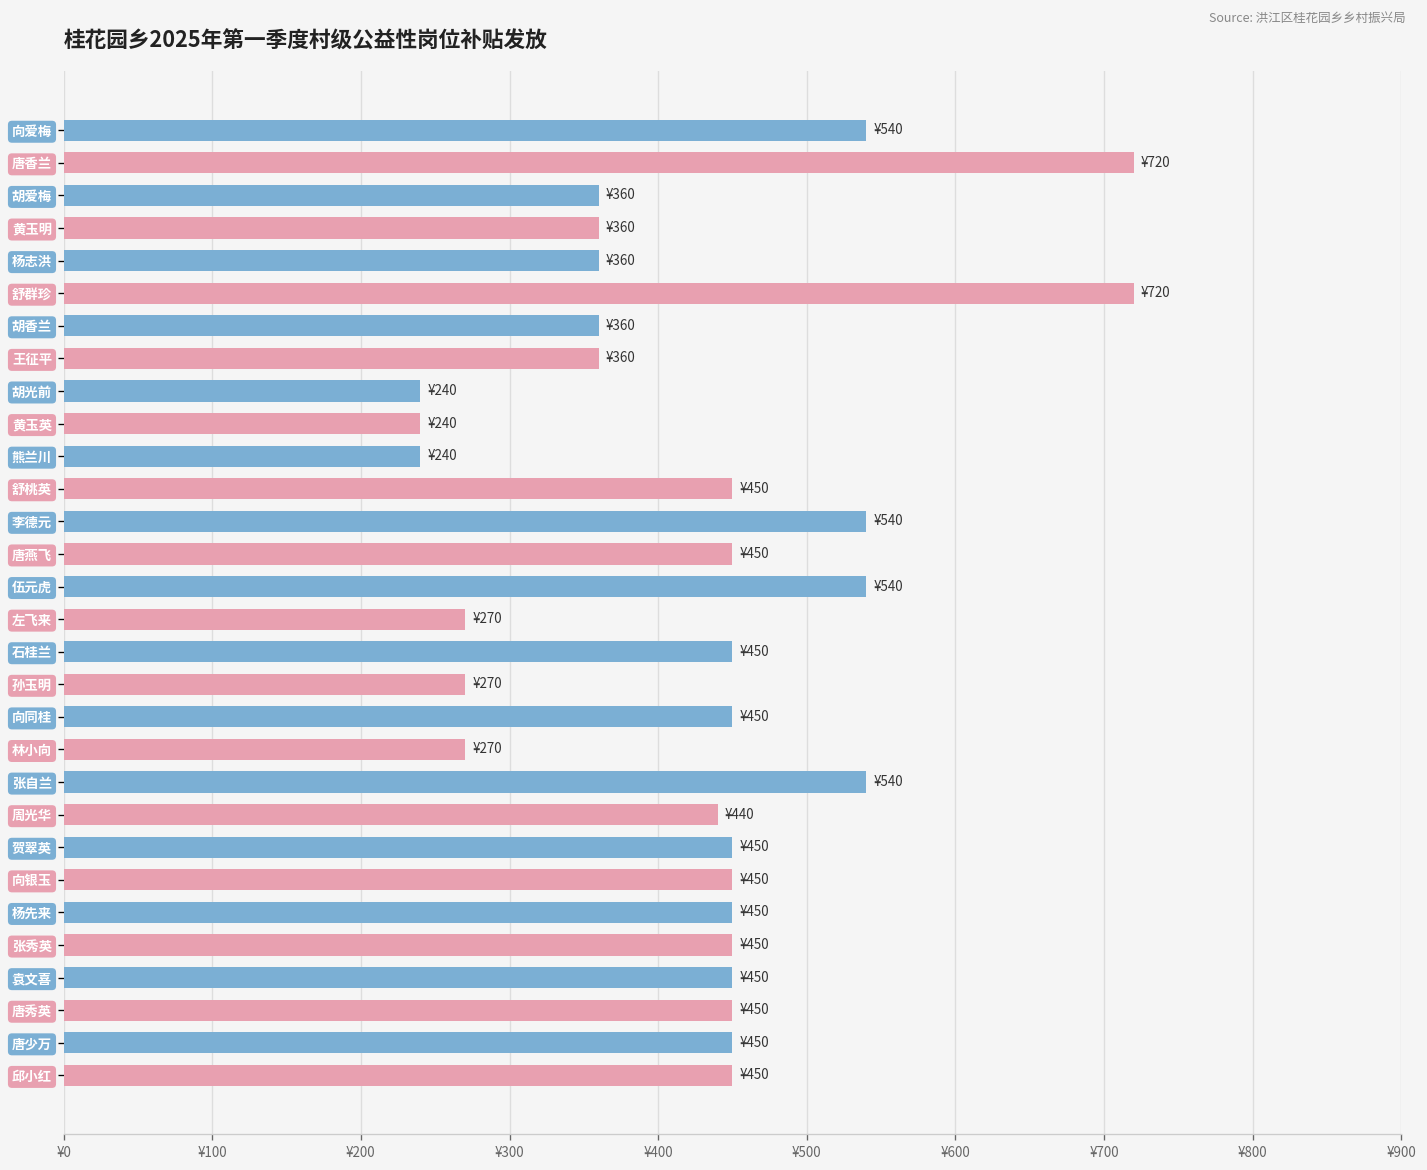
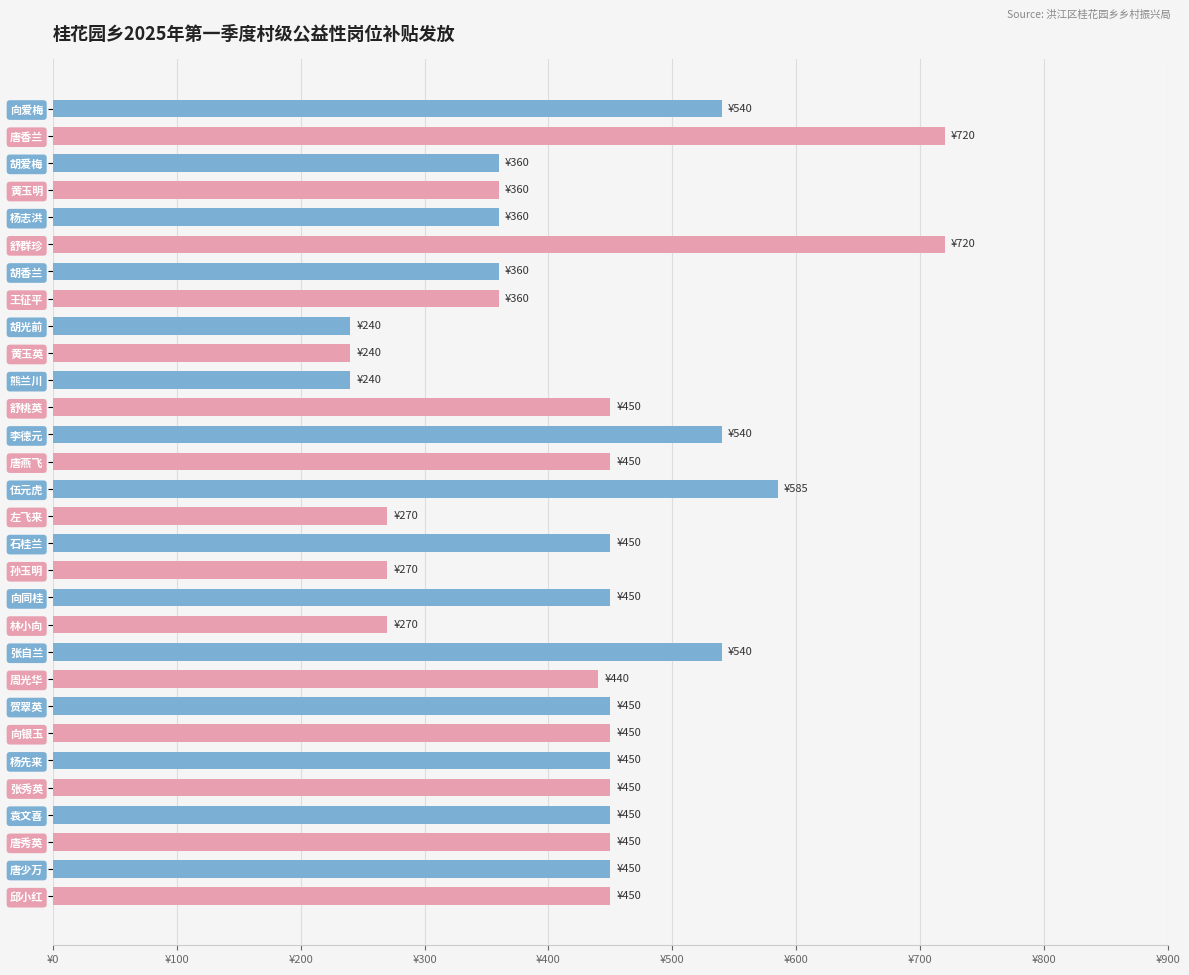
  {
    "向爱梅": "¥540",
    "唐香兰": "¥720",
    "胡爱梅": "¥360",
    "黄玉明": "¥360",
    "杨志洪": "¥360",
    "舒群珍": "¥720",
    "胡香兰": "¥360",
    "王征平": "¥360",
    "胡光前": "¥240",
    "黄玉英": "¥240",
    "熊兰川": "¥240",
    "舒桃英": "¥450",
    "李德元": "¥540",
    "唐燕飞": "¥450",
-   "伍元虎": "¥540",
+   "伍元虎": "¥585",
    "左飞来": "¥270",
    "石桂兰": "¥450",
    "孙玉明": "¥270",
    "向同桂": "¥450",
    "林小向": "¥270",
    "张自兰": "¥540",
    "周光华": "¥440",
    "贺翠英": "¥450",
    "向银玉": "¥450",
    "杨先来": "¥450",
    "张秀英": "¥450",
    "袁文喜": "¥450",
    "唐秀英": "¥450",
    "唐少万": "¥450",
    "邱小红": "¥450"
  }
